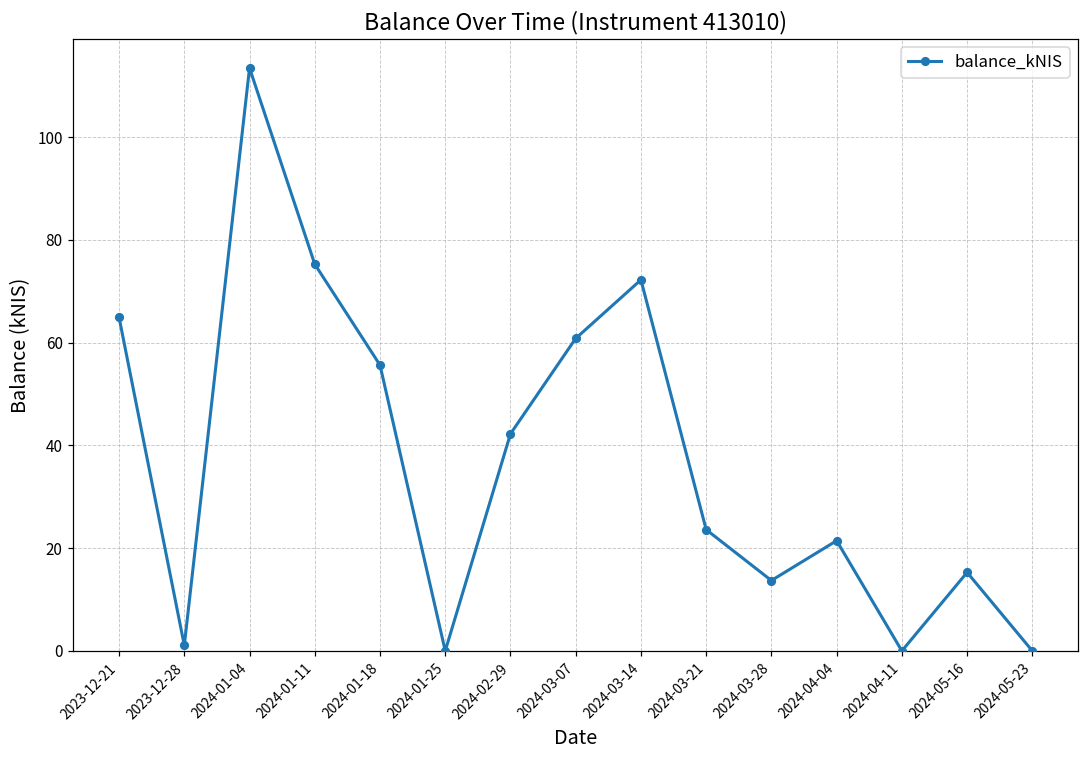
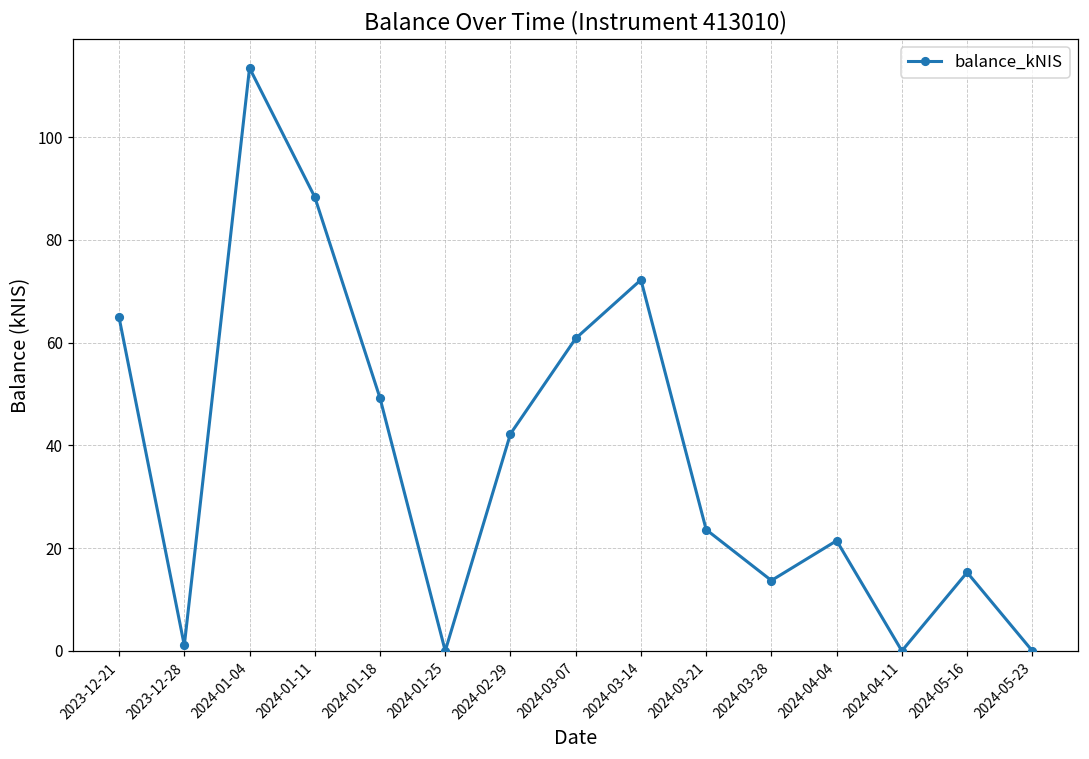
  {
    "2023-12-21": 65,
    "2023-12-28": 1,
    "2024-01-04": 113,
-   "2024-01-11": 75,
-   "2024-01-18": 56,
+   "2024-01-11": 88,
+   "2024-01-18": 49,
    "2024-01-25": 0,
    "2024-02-29": 42,
    "2024-03-07": 61,
    "2024-03-14": 72,
    "2024-03-21": 24,
    "2024-03-28": 14,
    "2024-04-04": 21,
    "2024-04-11": 0,
    "2024-05-16": 15,
    "2024-05-23": 0
  }
